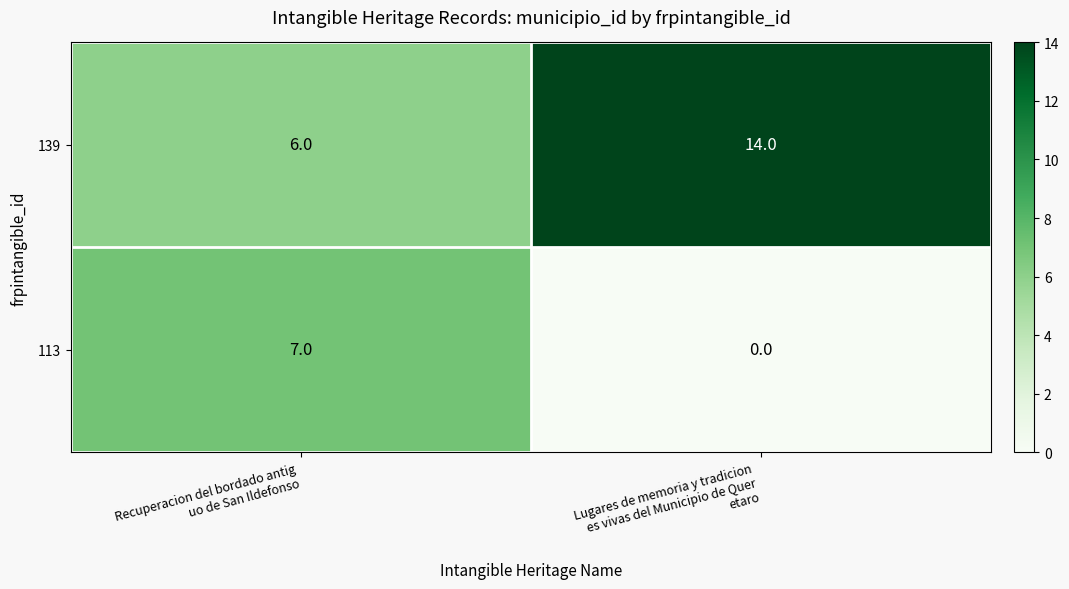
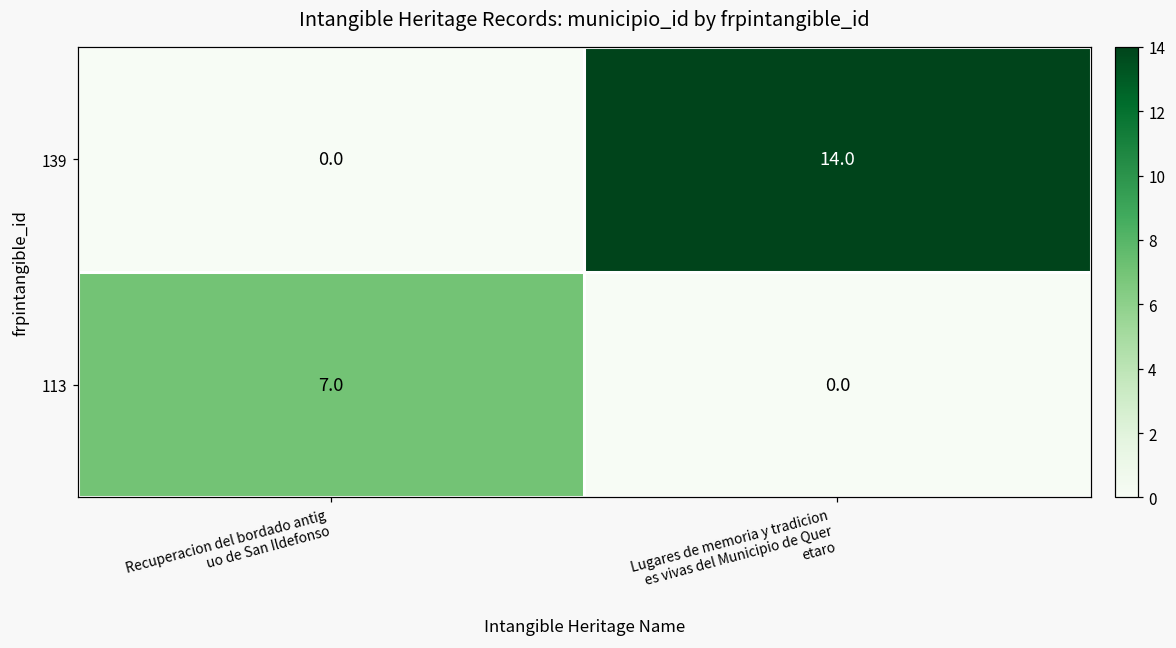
  {
    "139": {
-     "Recuperacion del bordado antig uo de San Ildefonso": 6.0,
+     "Recuperacion del bordado antig uo de San Ildefonso": 0.0,
      "Lugares de memoria y tradicion es vivas del Municipio de Quer etaro": 14.0
    },
    "113": {
      "Recuperacion del bordado antig uo de San Ildefonso": 7.0,
      "Lugares de memoria y tradicion es vivas del Municipio de Quer etaro": 0.0
    }
  }
